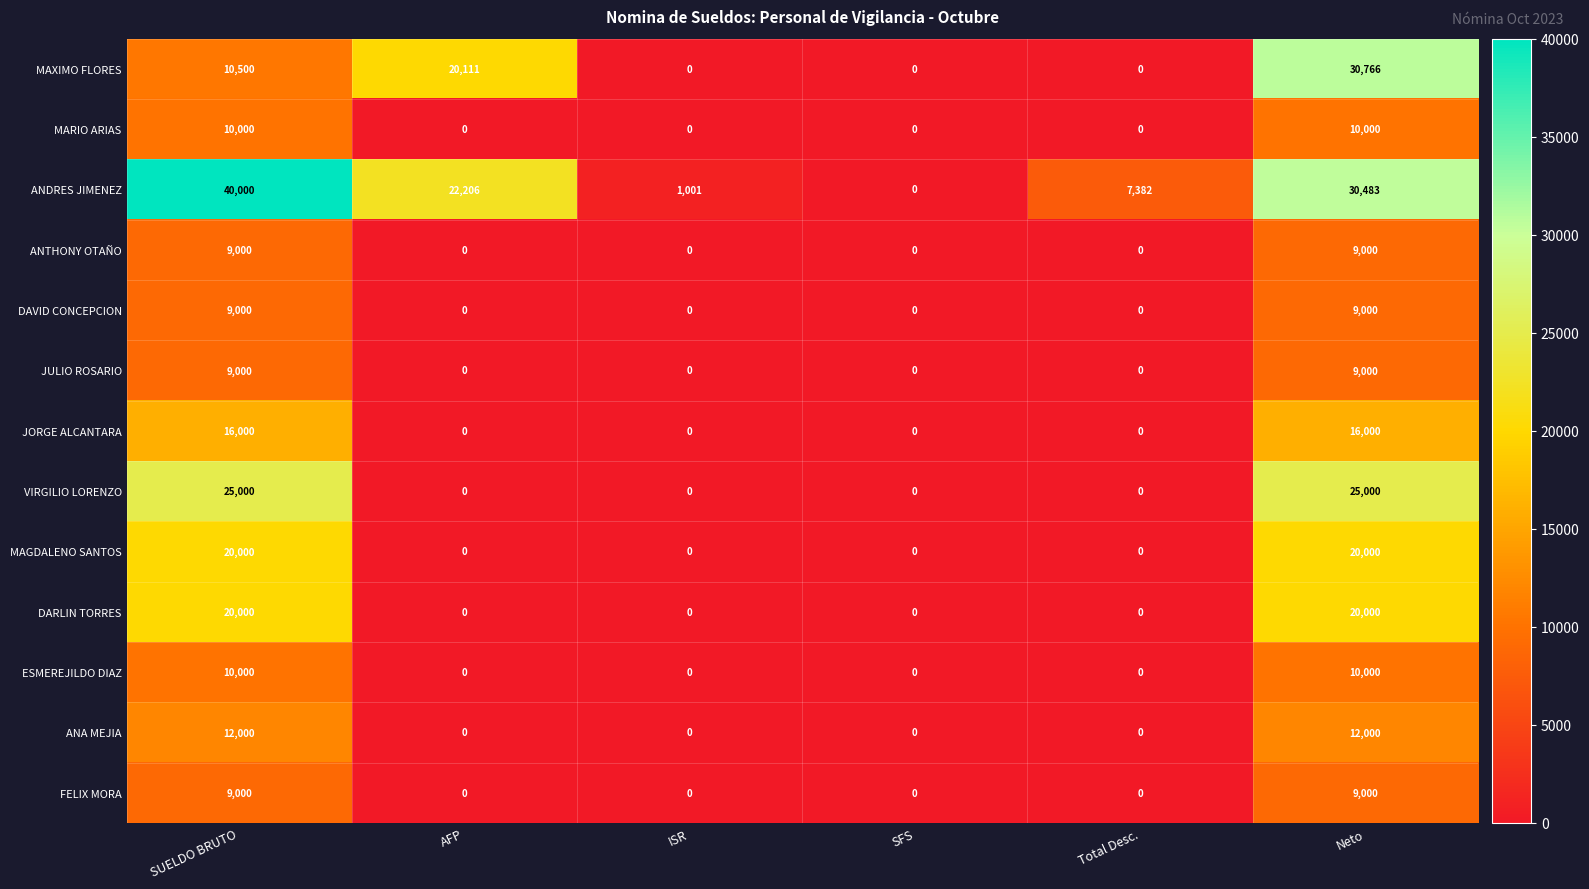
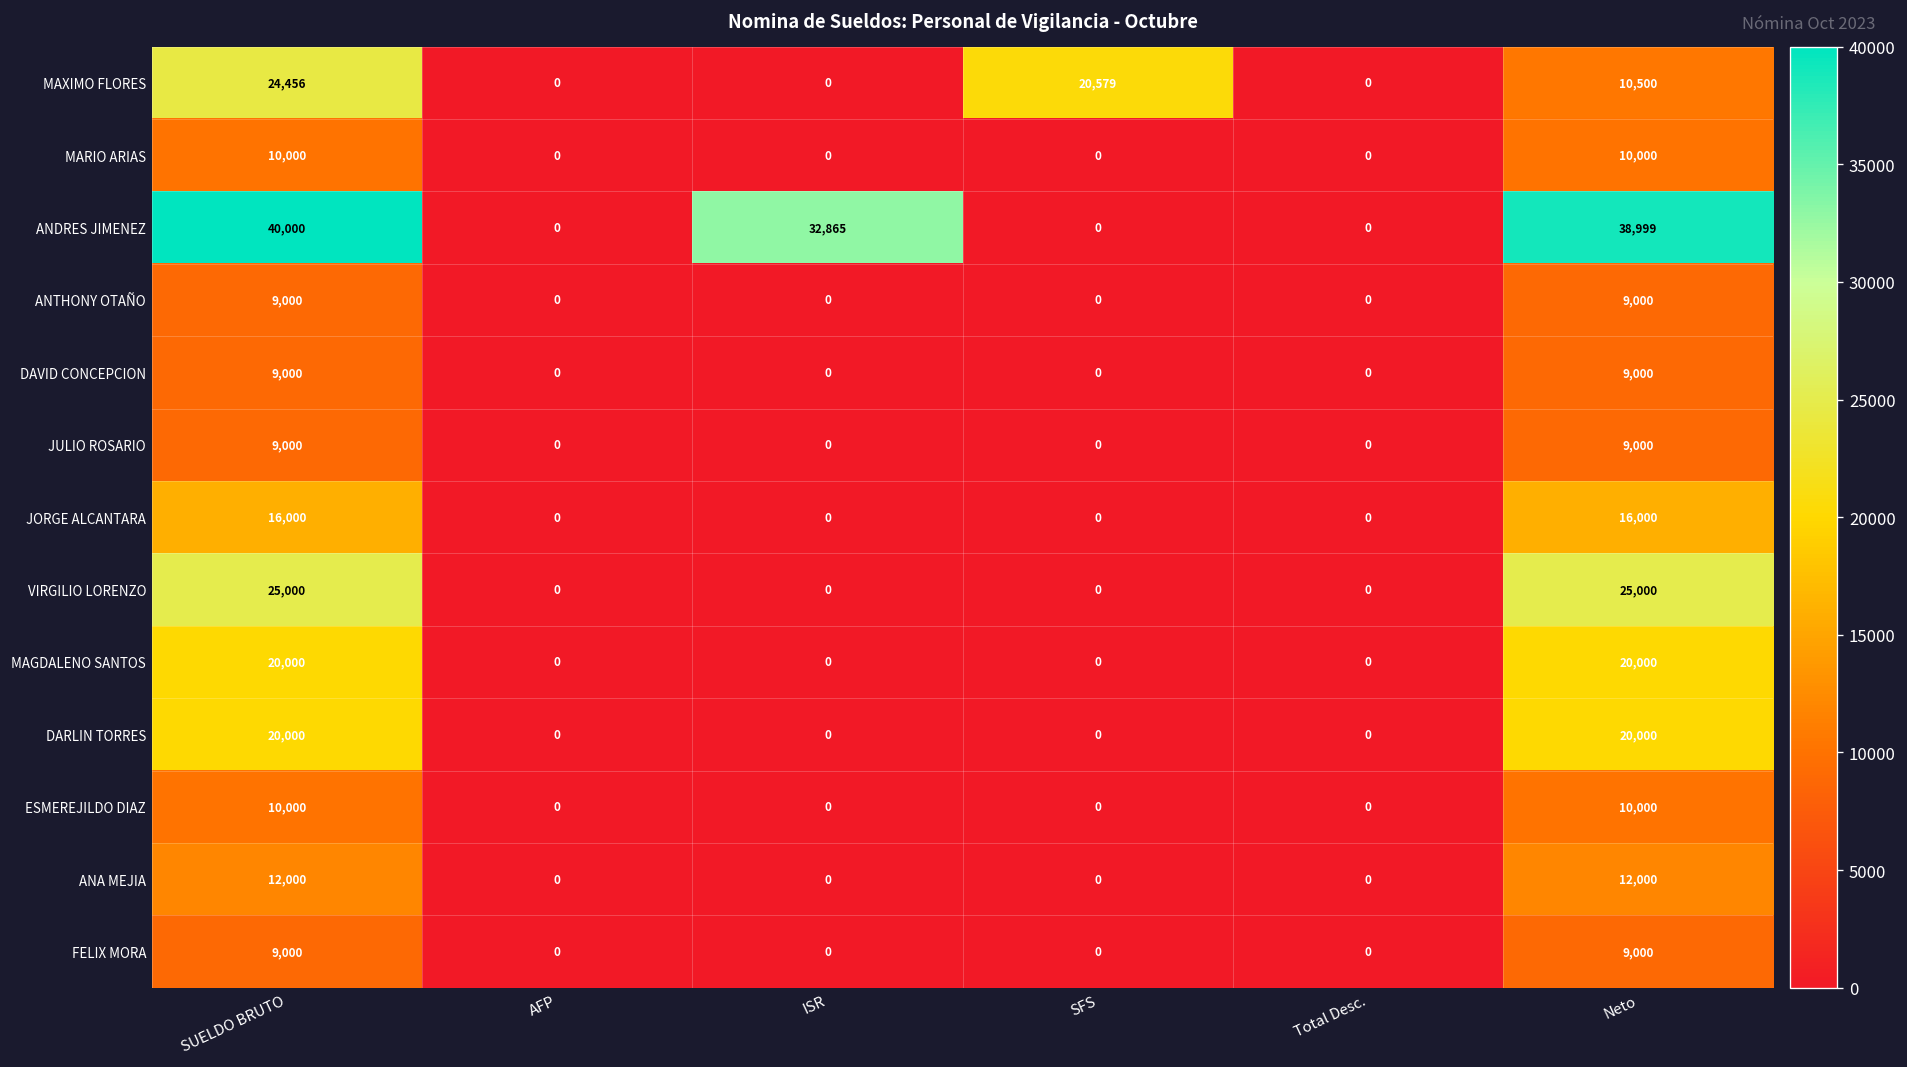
  {
    "MAXIMO FLORES": {
-     "SUELDO BRUTO": "10,500",
-     "AFP": "20,111",
+     "SUELDO BRUTO": "24,456",
+     "AFP": "0",
      "ISR": "0",
-     "SFS": "0",
+     "SFS": "20,579",
      "Total Desc.": "0",
-     "Neto": "30,766"
+     "Neto": "10,500"
    },
    "MARIO ARIAS": {
      "SUELDO BRUTO": "10,000",
      "AFP": "0",
      "ISR": "0",
      "SFS": "0",
      "Total Desc.": "0",
      "Neto": "10,000"
    },
    "ANDRES JIMENEZ": {
      "SUELDO BRUTO": "40,000",
-     "AFP": "22,206",
-     "ISR": "1,001",
+     "AFP": "0",
+     "ISR": "32,865",
      "SFS": "0",
-     "Total Desc.": "7,382",
-     "Neto": "30,483"
+     "Total Desc.": "0",
+     "Neto": "38,999"
    },
    "ANTHONY OTAÑO": {
      "SUELDO BRUTO": "9,000",
      "AFP": "0",
      "ISR": "0",
      "SFS": "0",
      "Total Desc.": "0",
      "Neto": "9,000"
    },
    "DAVID CONCEPCION": {
      "SUELDO BRUTO": "9,000",
      "AFP": "0",
      "ISR": "0",
      "SFS": "0",
      "Total Desc.": "0",
      "Neto": "9,000"
    },
    "JULIO ROSARIO": {
      "SUELDO BRUTO": "9,000",
      "AFP": "0",
      "ISR": "0",
      "SFS": "0",
      "Total Desc.": "0",
      "Neto": "9,000"
    },
    "JORGE ALCANTARA": {
      "SUELDO BRUTO": "16,000",
      "AFP": "0",
      "ISR": "0",
      "SFS": "0",
      "Total Desc.": "0",
      "Neto": "16,000"
    },
    "VIRGILIO LORENZO": {
      "SUELDO BRUTO": "25,000",
      "AFP": "0",
      "ISR": "0",
      "SFS": "0",
      "Total Desc.": "0",
      "Neto": "25,000"
    },
    "MAGDALENO SANTOS": {
      "SUELDO BRUTO": "20,000",
      "AFP": "0",
      "ISR": "0",
      "SFS": "0",
      "Total Desc.": "0",
      "Neto": "20,000"
    },
    "DARLIN TORRES": {
      "SUELDO BRUTO": "20,000",
      "AFP": "0",
      "ISR": "0",
      "SFS": "0",
      "Total Desc.": "0",
      "Neto": "20,000"
    },
    "ESMEREJILDO DIAZ": {
      "SUELDO BRUTO": "10,000",
      "AFP": "0",
      "ISR": "0",
      "SFS": "0",
      "Total Desc.": "0",
      "Neto": "10,000"
    },
    "ANA MEJIA": {
      "SUELDO BRUTO": "12,000",
      "AFP": "0",
      "ISR": "0",
      "SFS": "0",
      "Total Desc.": "0",
      "Neto": "12,000"
    },
    "FELIX MORA": {
      "SUELDO BRUTO": "9,000",
      "AFP": "0",
      "ISR": "0",
      "SFS": "0",
      "Total Desc.": "0",
      "Neto": "9,000"
    }
  }
